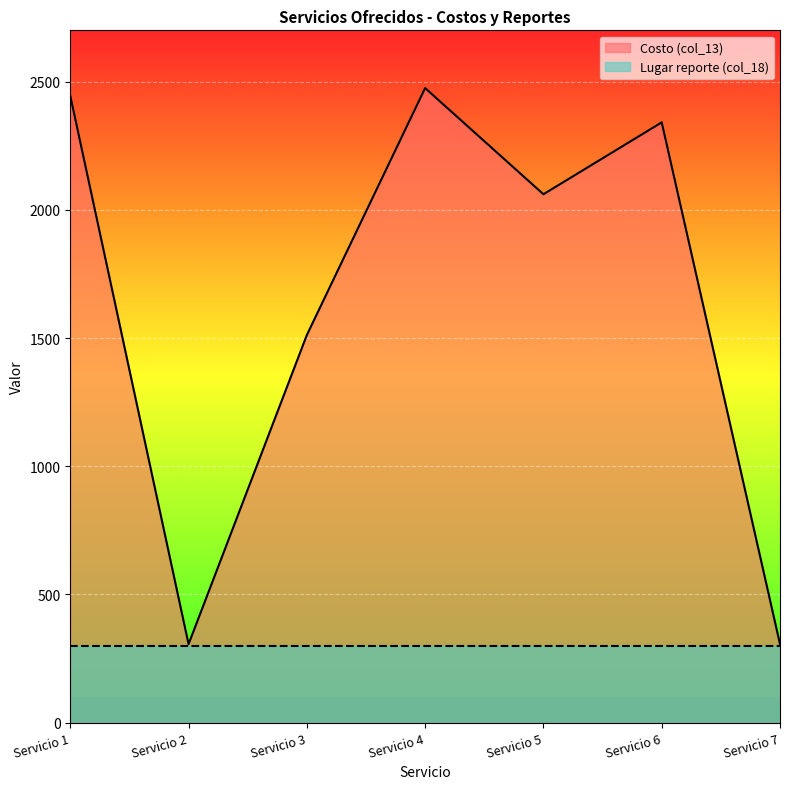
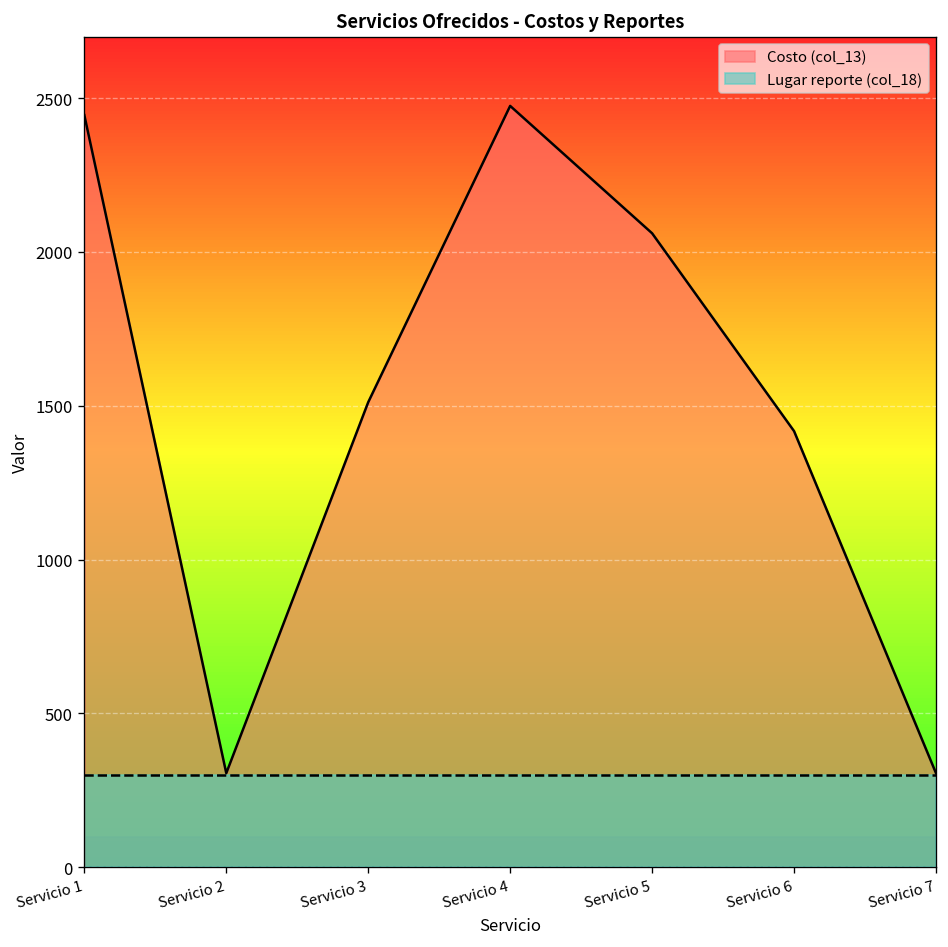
  {
    "Costo (col_13)": {
      "Servicio 1": 2440,
      "Servicio 3": 1510,
      "Servicio 4": 2470,
      "Servicio 5": 2060,
-     "Servicio 6": 2340
+     "Servicio 6": 1420
    },
    "Lugar reporte (col_18)": {
      "Servicio 1": 300,
      "Servicio 3": 300,
      "Servicio 4": 300,
      "Servicio 5": 300,
      "Servicio 6": 300
    }
  }
